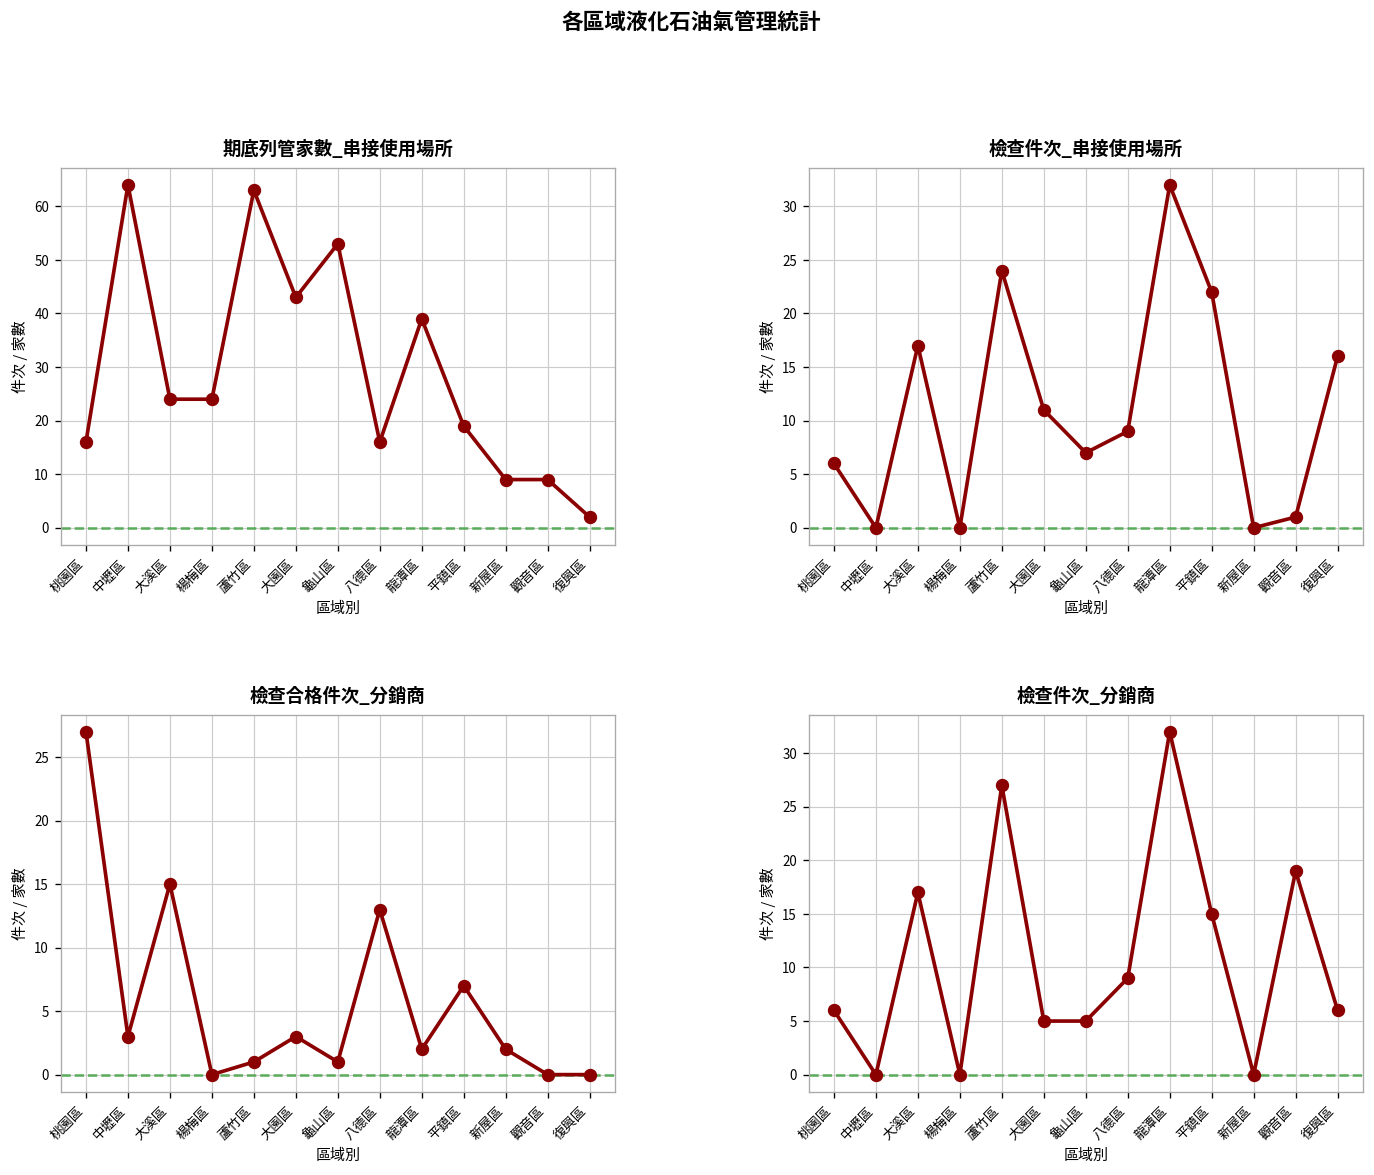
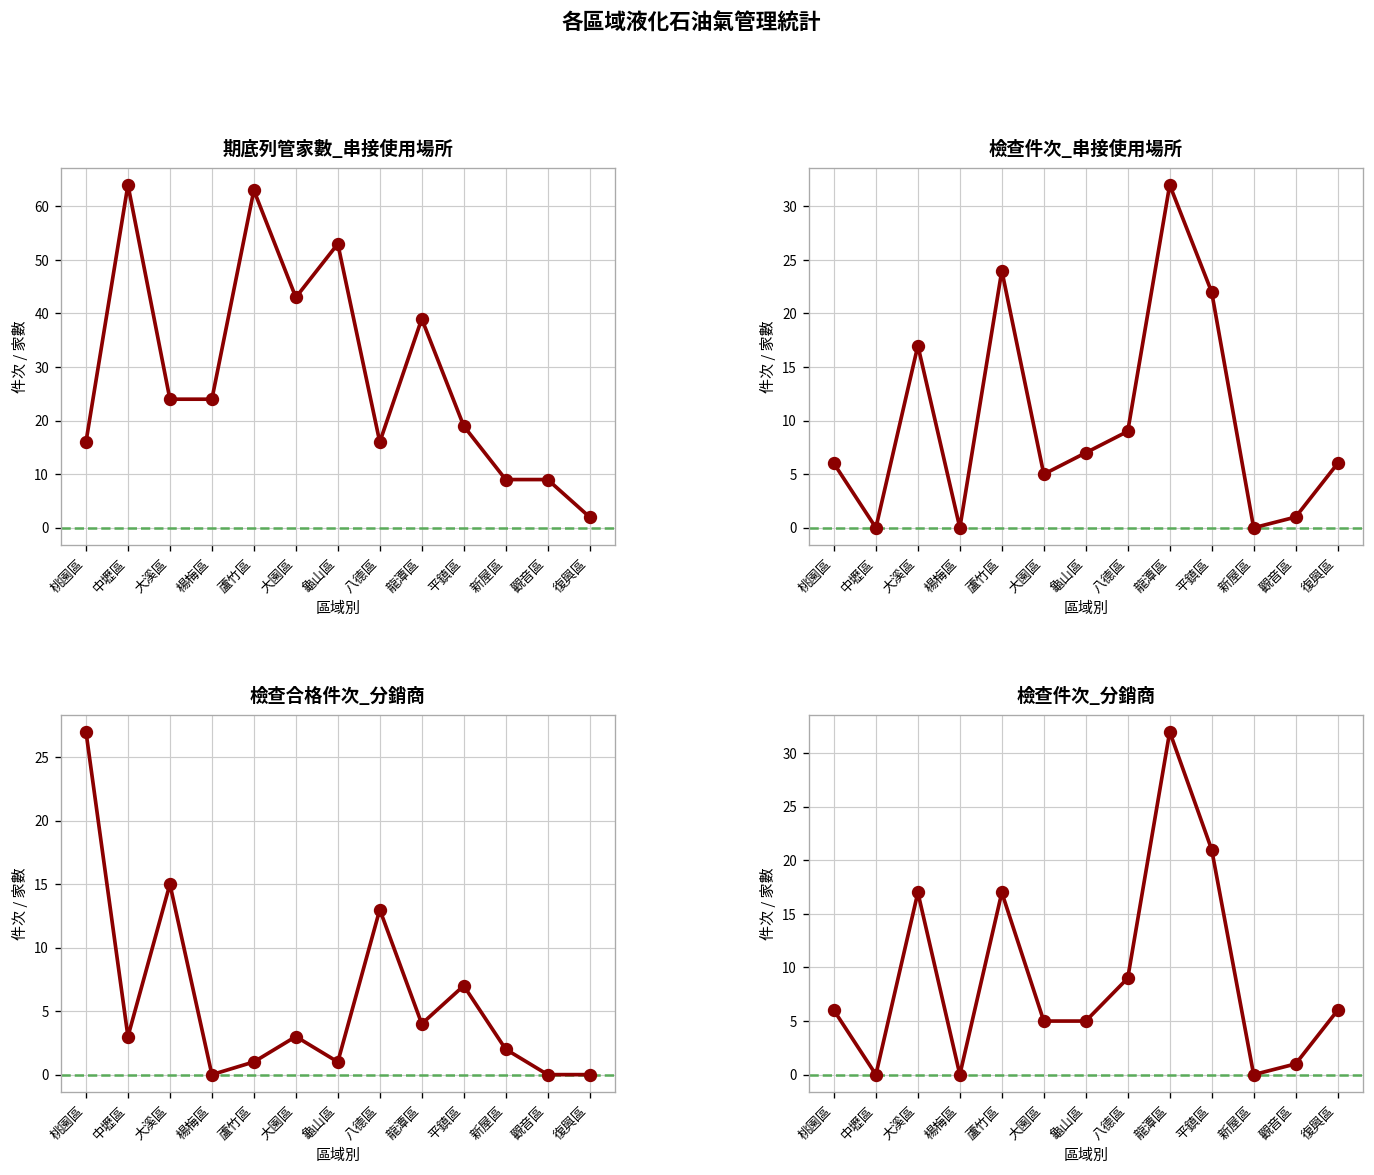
  {
    "期底列管家數_串接使用場所": {
      "桃園區": 16,
      "中壢區": 64,
      "大溪區": 24,
      "楊梅區": 24,
      "蘆竹區": 63,
      "大園區": 43,
      "龜山區": 53,
      "八德區": 16,
      "龍潭區": 39,
      "平鎮區": 19,
      "新屋區": 9,
      "觀音區": 9,
      "復興區": 2
    },
    "檢查件次_串接使用場所": {
      "桃園區": 6,
      "中壢區": 0,
      "大溪區": 17,
      "楊梅區": 0,
      "蘆竹區": 24,
-     "大園區": 11,
+     "大園區": 5,
      "龜山區": 7,
      "八德區": 9,
      "龍潭區": 32,
      "平鎮區": 22,
      "新屋區": 0,
      "觀音區": 1,
-     "復興區": 16
+     "復興區": 6
    },
    "檢查合格件次_分銷商": {
      "桃園區": 27,
      "中壢區": 3,
      "大溪區": 15,
      "楊梅區": 0,
      "蘆竹區": 1,
      "大園區": 3,
      "龜山區": 1,
      "八德區": 13,
-     "龍潭區": 2,
+     "龍潭區": 4,
      "平鎮區": 7,
      "新屋區": 2,
      "觀音區": 0,
      "復興區": 0
    },
    "檢查件次_分銷商": {
      "桃園區": 6,
      "中壢區": 0,
      "大溪區": 17,
      "楊梅區": 0,
-     "蘆竹區": 27,
+     "蘆竹區": 17,
      "大園區": 5,
      "龜山區": 5,
      "八德區": 9,
      "龍潭區": 32,
-     "平鎮區": 15,
+     "平鎮區": 21,
      "新屋區": 0,
-     "觀音區": 19,
+     "觀音區": 1,
      "復興區": 6
    }
  }
